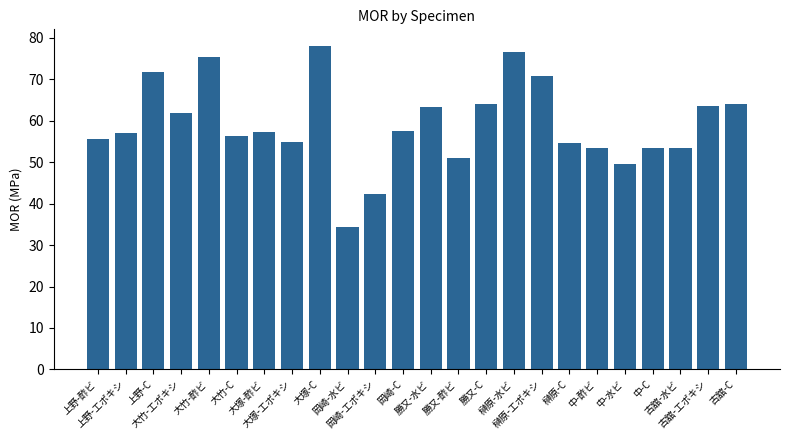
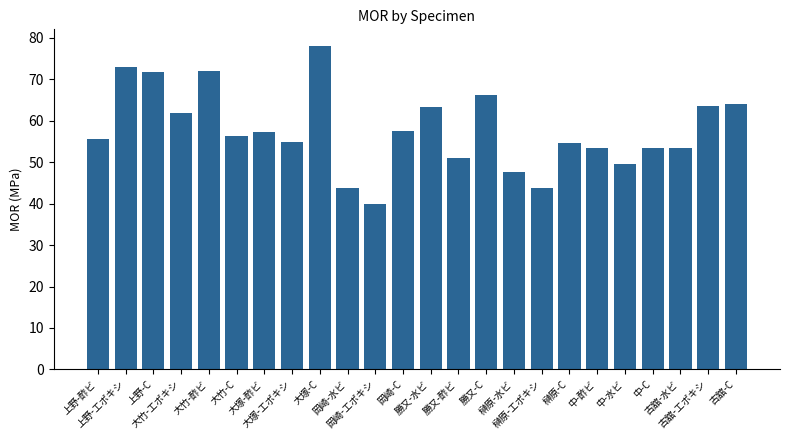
  {
    "上野-酢ビ": 56,
-   "上野-エポキシ": 57,
+   "上野-エポキシ": 73,
    "上野-C": 72,
    "大竹-エポキシ": 62,
-   "大竹-酢ビ": 75,
+   "大竹-酢ビ": 72,
    "大竹-C": 56,
    "大塚-酢ビ": 57,
    "大塚-エポキシ": 55,
    "大塚-C": 78,
-   "岡崎-水ビ": 34,
-   "岡崎-エポキシ": 42,
+   "岡崎-水ビ": 44,
+   "岡崎-エポキシ": 40,
    "岡崎-C": 57,
    "勝又-水ビ": 63,
    "勝又-酢ビ": 51,
-   "勝又-C": 64,
-   "榊原-水ビ": 76,
-   "榊原-エポキシ": 71,
+   "勝又-C": 66,
+   "榊原-水ビ": 48,
+   "榊原-エポキシ": 44,
    "榊原-C": 55,
    "中-酢ビ": 53,
    "中-水ビ": 50,
    "中-C": 54,
    "古舘-水ビ": 53,
    "古舘-エポキシ": 63,
    "古舘-C": 64
  }
